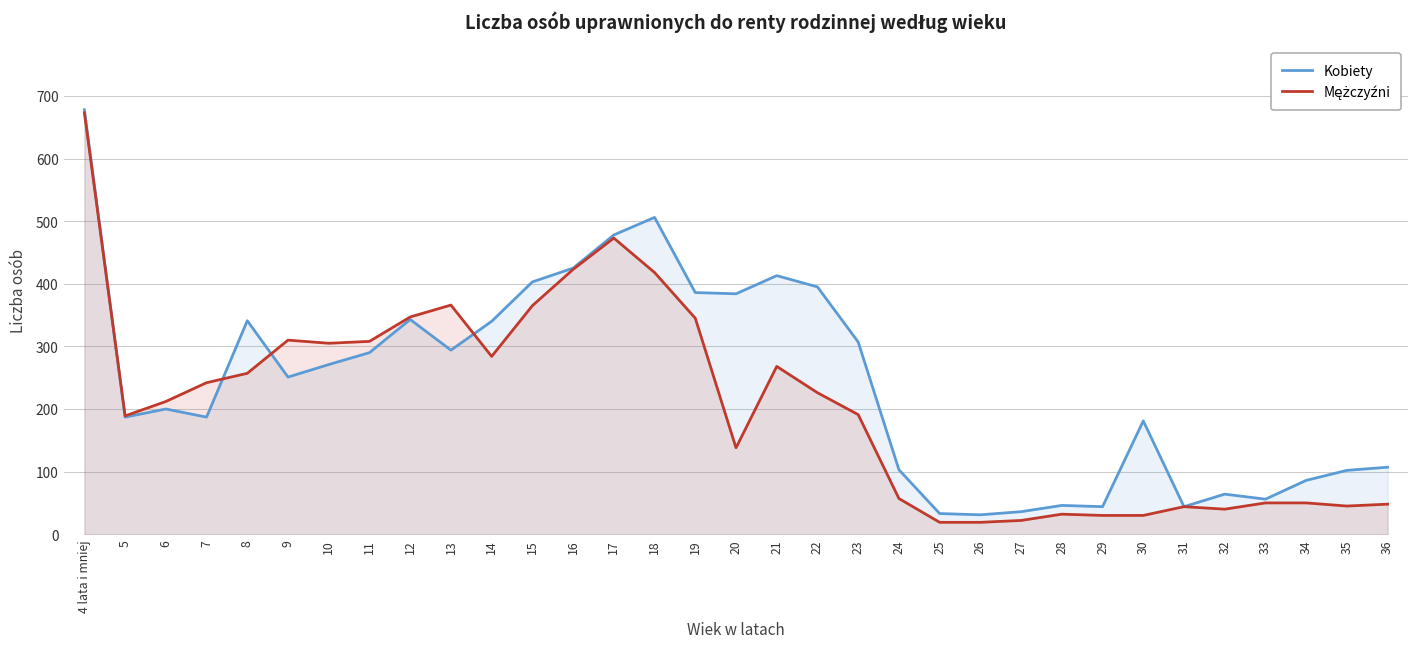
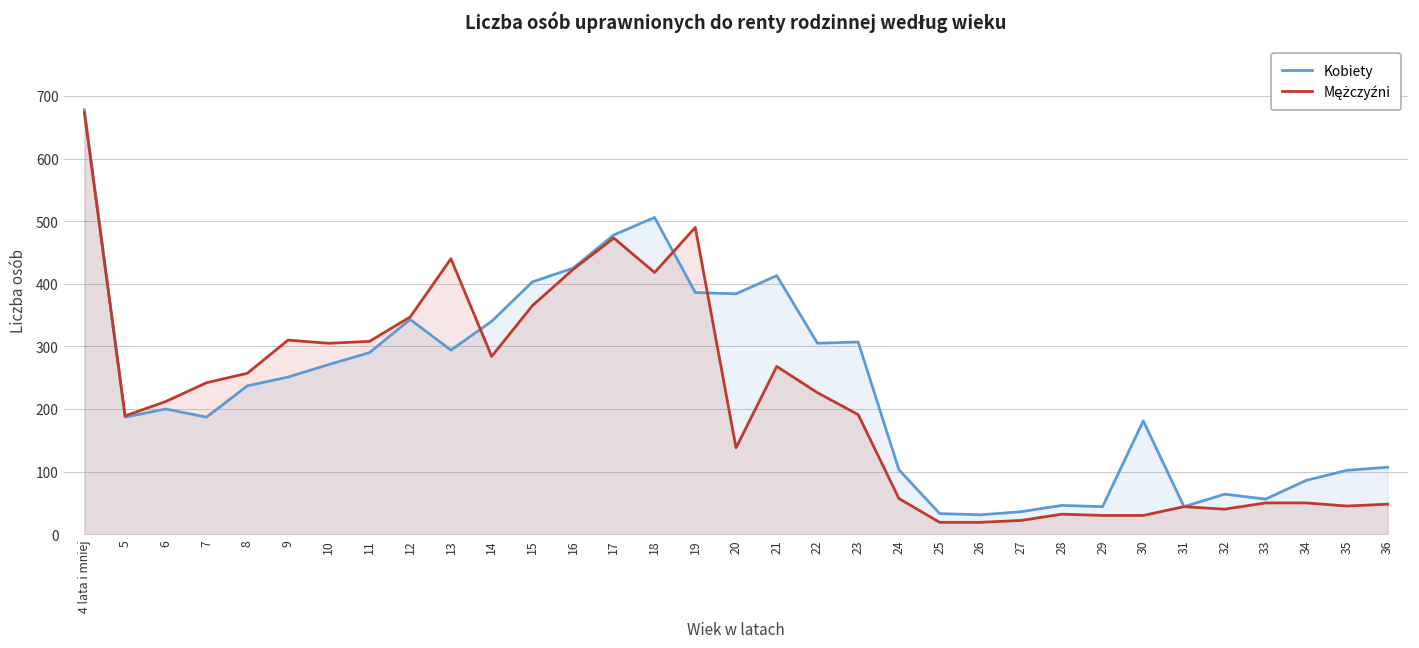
  {
    "Kobiety": {
      "4 lata i mniej": 680,
      "6": 200,
      "7": 190,
-     "8": 340,
+     "8": 240,
      "9": 250,
      "10": 270,
      "11": 290,
      "13": 290,
      "14": 340,
      "15": 400,
      "17": 480,
      "18": 510,
      "19": 390,
      "20": 380,
      "21": 410,
-     "22": 400,
+     "22": 310,
      "23": 310,
      "24": 100,
      "25": 30,
      "26": 30,
      "27": 40,
      "28": 50,
      "29": 40,
      "30": 180,
      "32": 60,
      "33": 60,
      "34": 90,
      "35": 100,
      "36": 110
    },
    "Mężczyźni": {
      "4 lata i mniej": 670,
      "6": 210,
      "7": 240,
      "8": 260,
      "9": 310,
      "10": 310,
      "11": 310,
-     "13": 370,
+     "13": 440,
      "14": 280,
      "15": 370,
      "17": 470,
      "18": 420,
-     "19": 350,
+     "19": 490,
      "20": 140,
      "21": 270,
      "22": 230,
      "23": 190,
      "24": 60,
      "25": 20,
      "26": 20,
      "27": 20,
      "28": 30,
      "29": 30,
      "30": 30,
      "32": 40,
      "33": 50,
      "34": 50,
      "35": 50,
      "36": 50
    }
  }
